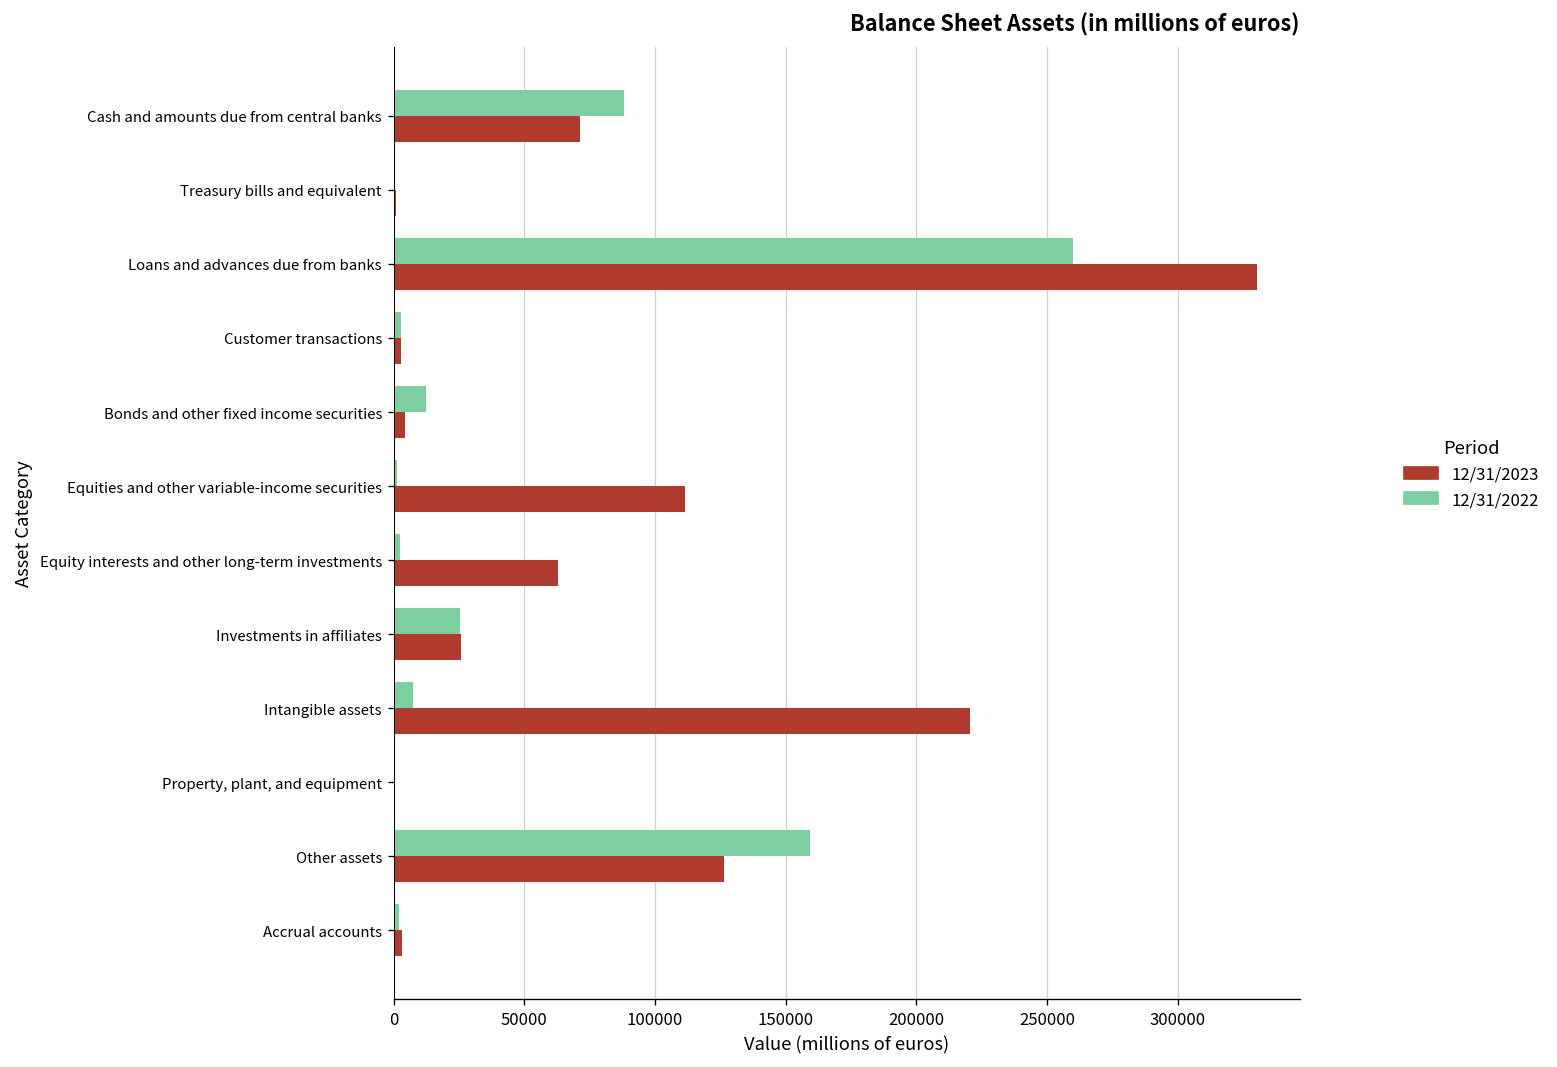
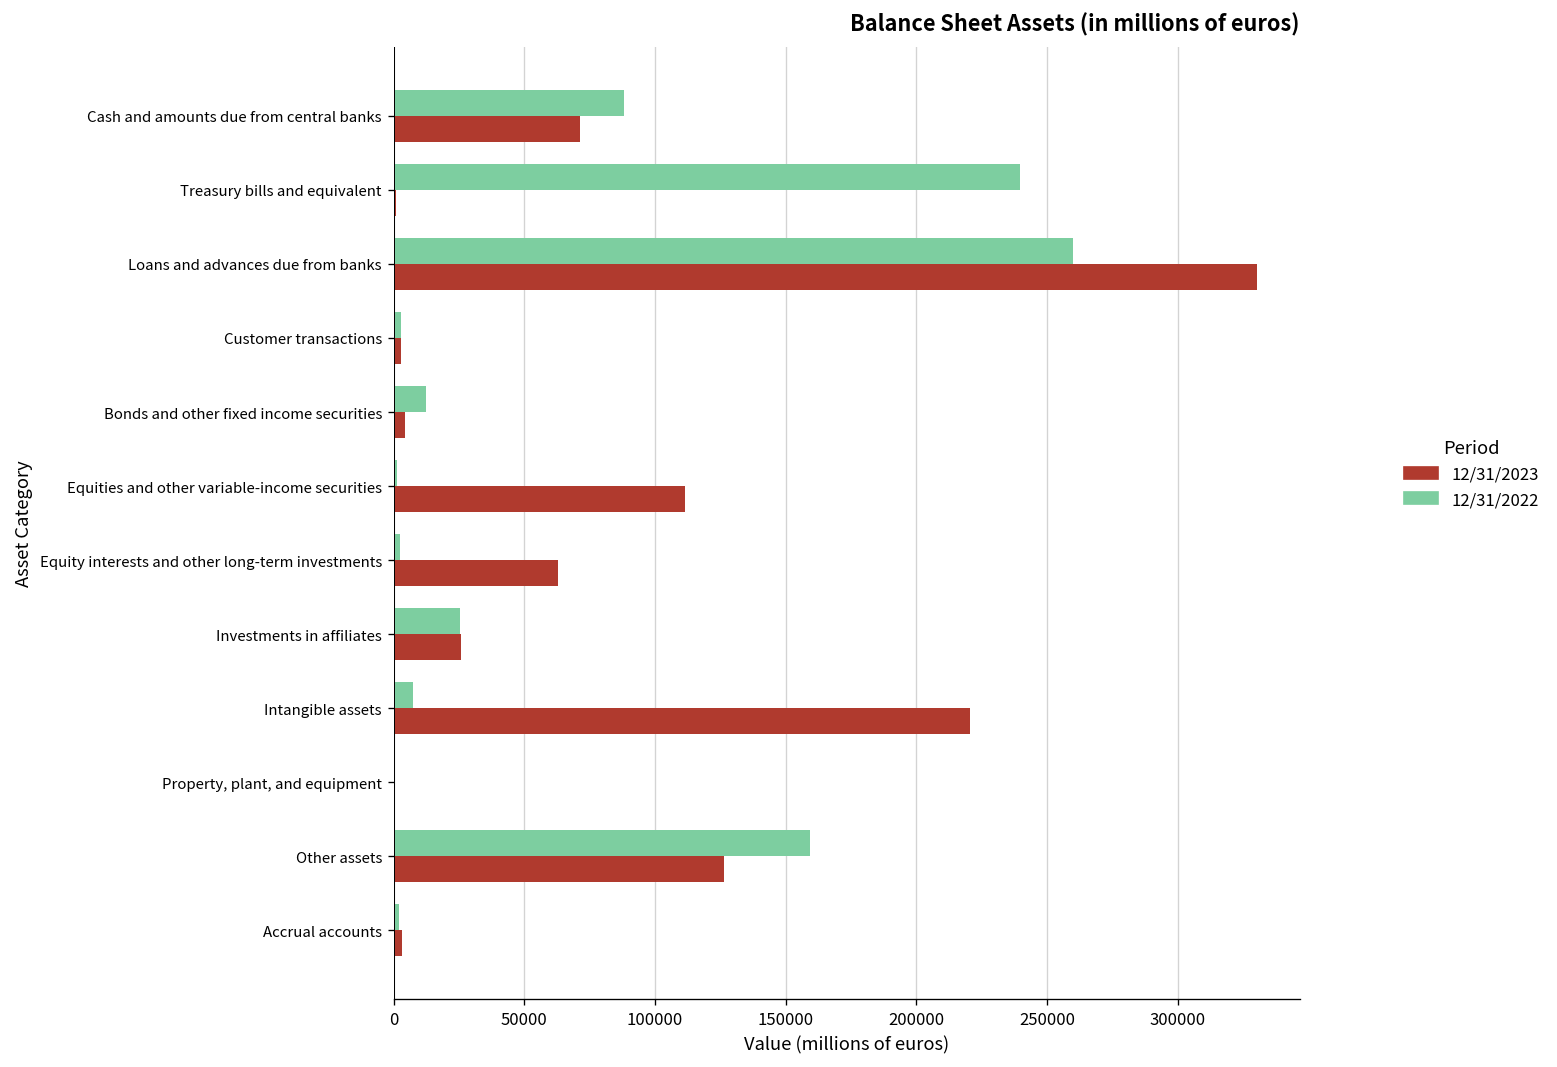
  {
    "12/31/2023": {
      "Cash and amounts due from central banks": 71000,
      "Loans and advances due from banks": 330000,
      "Customer transactions": 3000,
      "Bonds and other fixed income securities": 4000,
      "Equities and other variable-income securities": 112000,
      "Equity interests and other long-term investments": 63000,
      "Investments in affiliates": 26000,
      "Intangible assets": 221000,
      "Other assets": 126000,
      "Accrual accounts": 3000
    },
    "12/31/2022": {
      "Cash and amounts due from central banks": 88000,
-     "Treasury bills and equivalent": 1000,
+     "Treasury bills and equivalent": 240000,
      "Loans and advances due from banks": 260000,
      "Customer transactions": 3000,
      "Bonds and other fixed income securities": 12000,
      "Equities and other variable-income securities": 1000,
      "Equity interests and other long-term investments": 2000,
      "Investments in affiliates": 25000,
      "Intangible assets": 7000,
      "Other assets": 159000,
      "Accrual accounts": 2000
    }
  }
